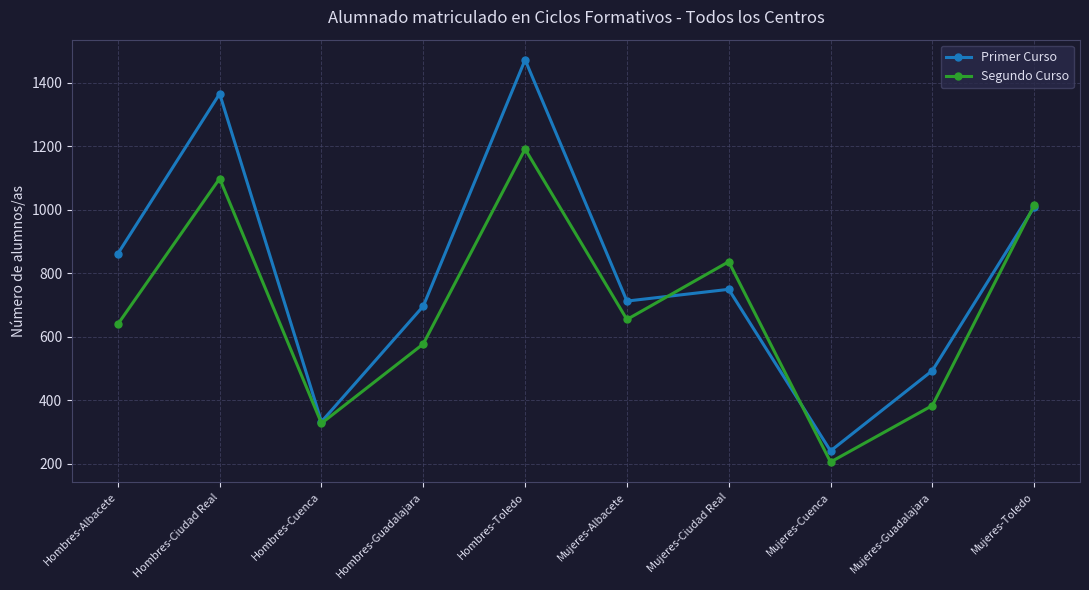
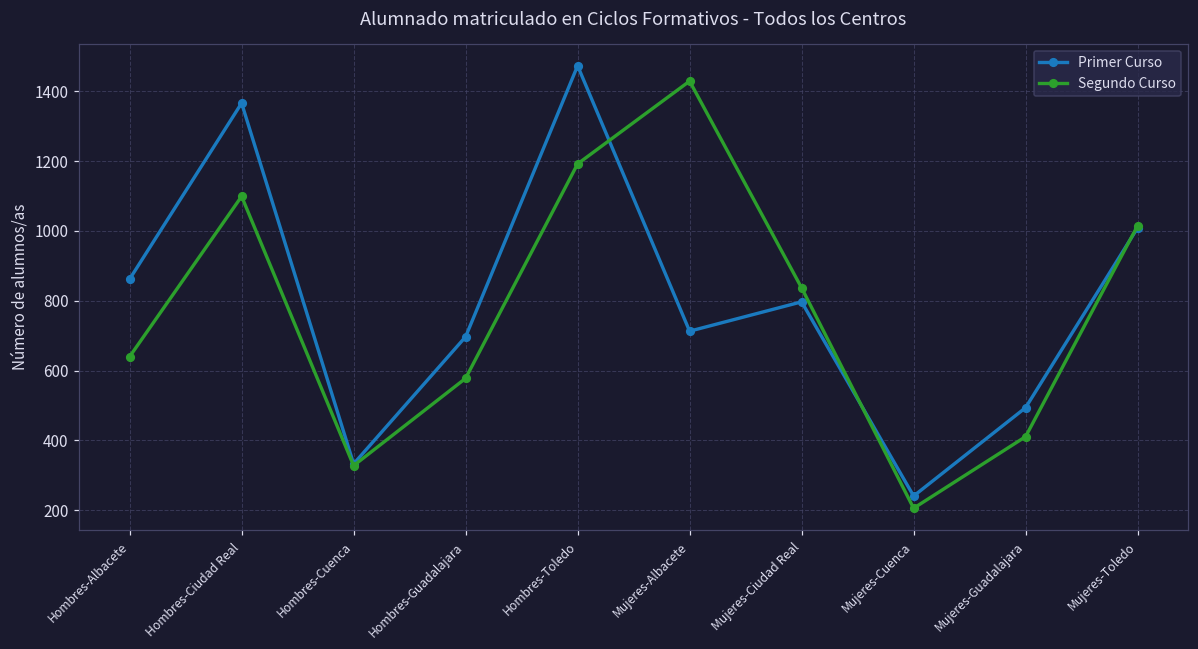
  {
    "Primer Curso": {
      "Hombres-Albacete": 860,
      "Hombres-Ciudad Real": 1370,
      "Hombres-Guadalajara": 700,
      "Hombres-Toledo": 1470,
      "Mujeres-Albacete": 710,
-     "Mujeres-Ciudad Real": 750,
+     "Mujeres-Ciudad Real": 800,
      "Mujeres-Cuenca": 240,
      "Mujeres-Guadalajara": 490
    },
    "Segundo Curso": {
      "Hombres-Albacete": 640,
      "Hombres-Ciudad Real": 1100,
      "Hombres-Guadalajara": 580,
      "Hombres-Toledo": 1190,
-     "Mujeres-Albacete": 660,
+     "Mujeres-Albacete": 1430,
      "Mujeres-Ciudad Real": 840,
      "Mujeres-Cuenca": 210,
-     "Mujeres-Guadalajara": 380
+     "Mujeres-Guadalajara": 410
    }
  }
